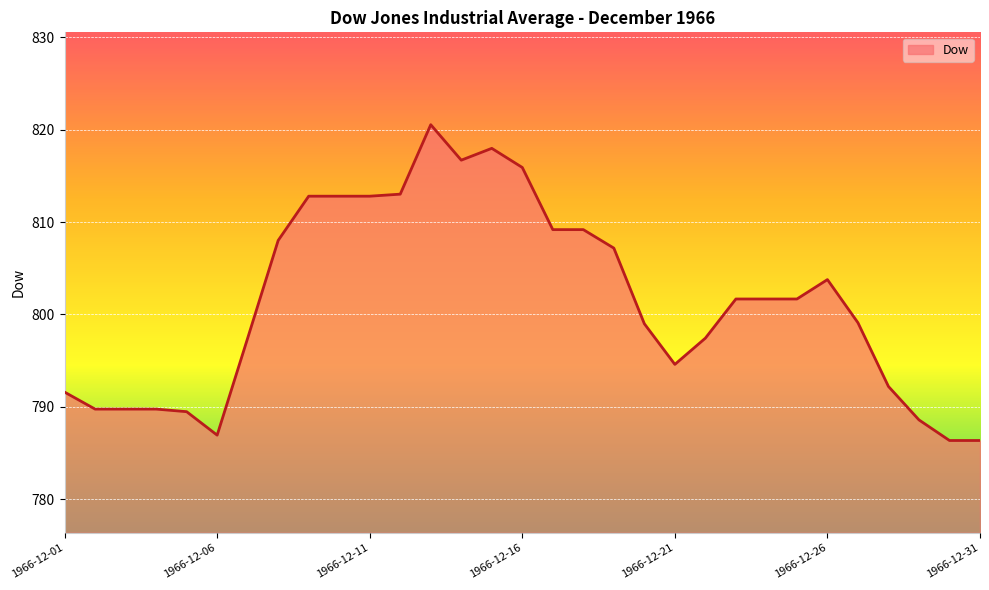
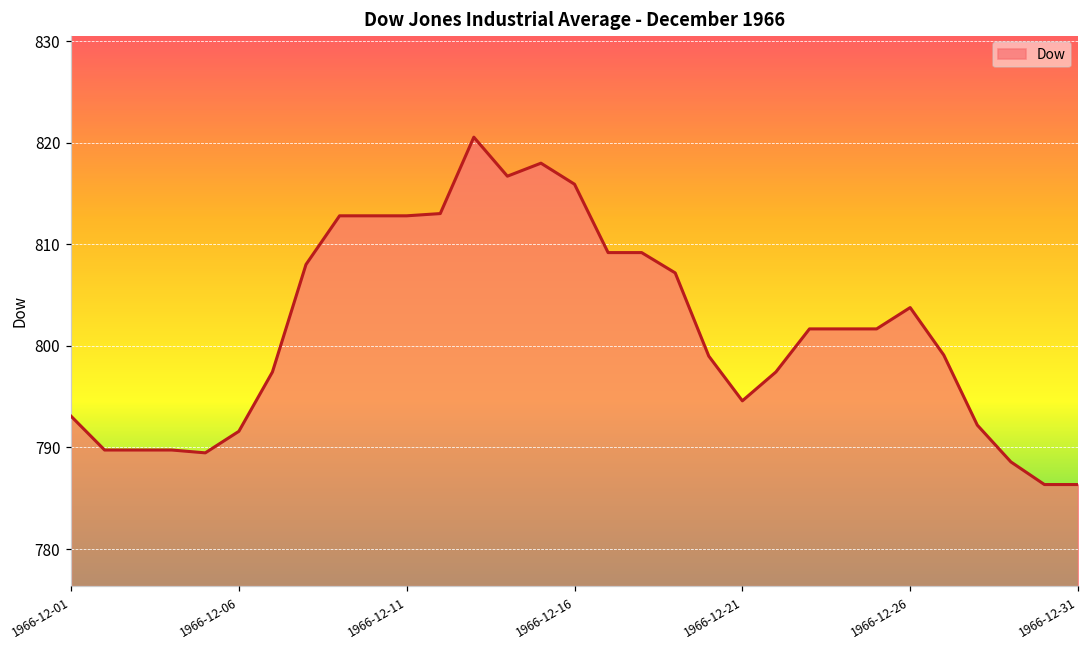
  {
-   "1966-12-01": 792,
-   "1966-12-06": 787,
+   "1966-12-01": 793,
+   "1966-12-06": 792,
    "1966-12-11": 813,
    "1966-12-16": 816,
    "1966-12-21": 795,
    "1966-12-26": 804,
    "1966-12-31": 786
  }
